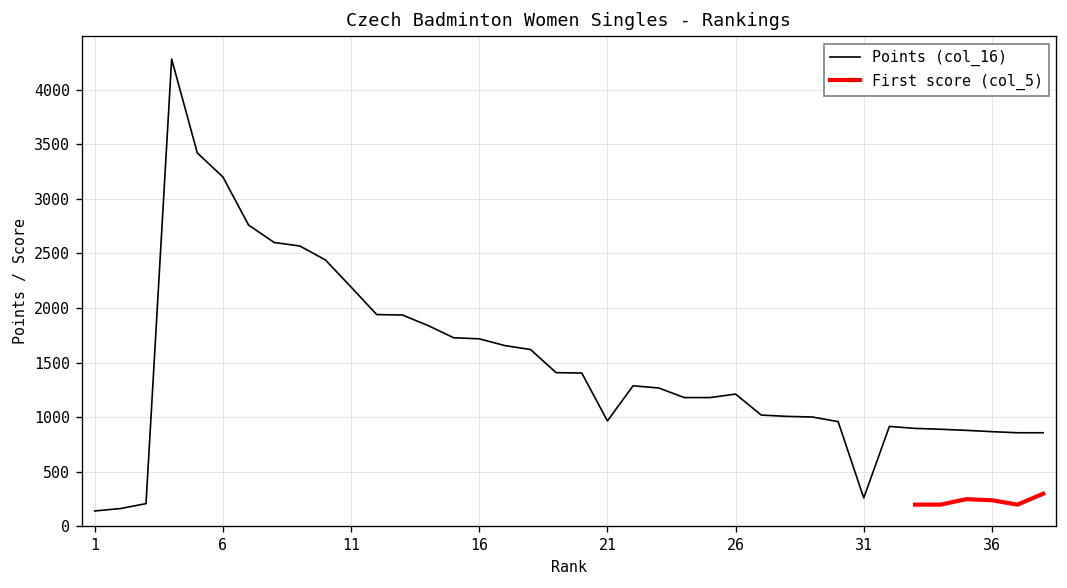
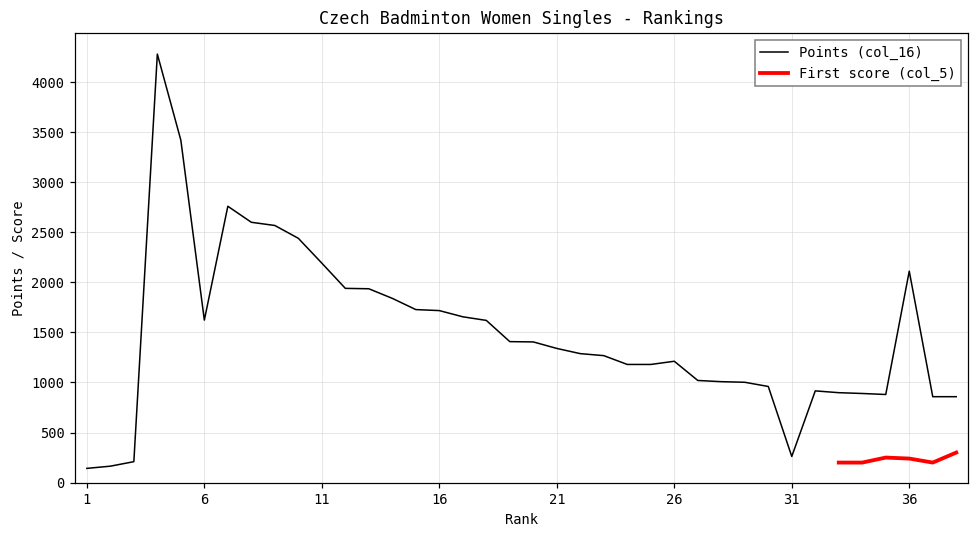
  {
    "Points (col_16)": {
      "1": 100,
-     "6": 3200,
+     "6": 1600,
      "11": 2200,
      "16": 1700,
-     "21": 1000,
+     "21": 1300,
      "26": 1200,
      "31": 300,
-     "36": 900
+     "36": 2100
    }
  }
